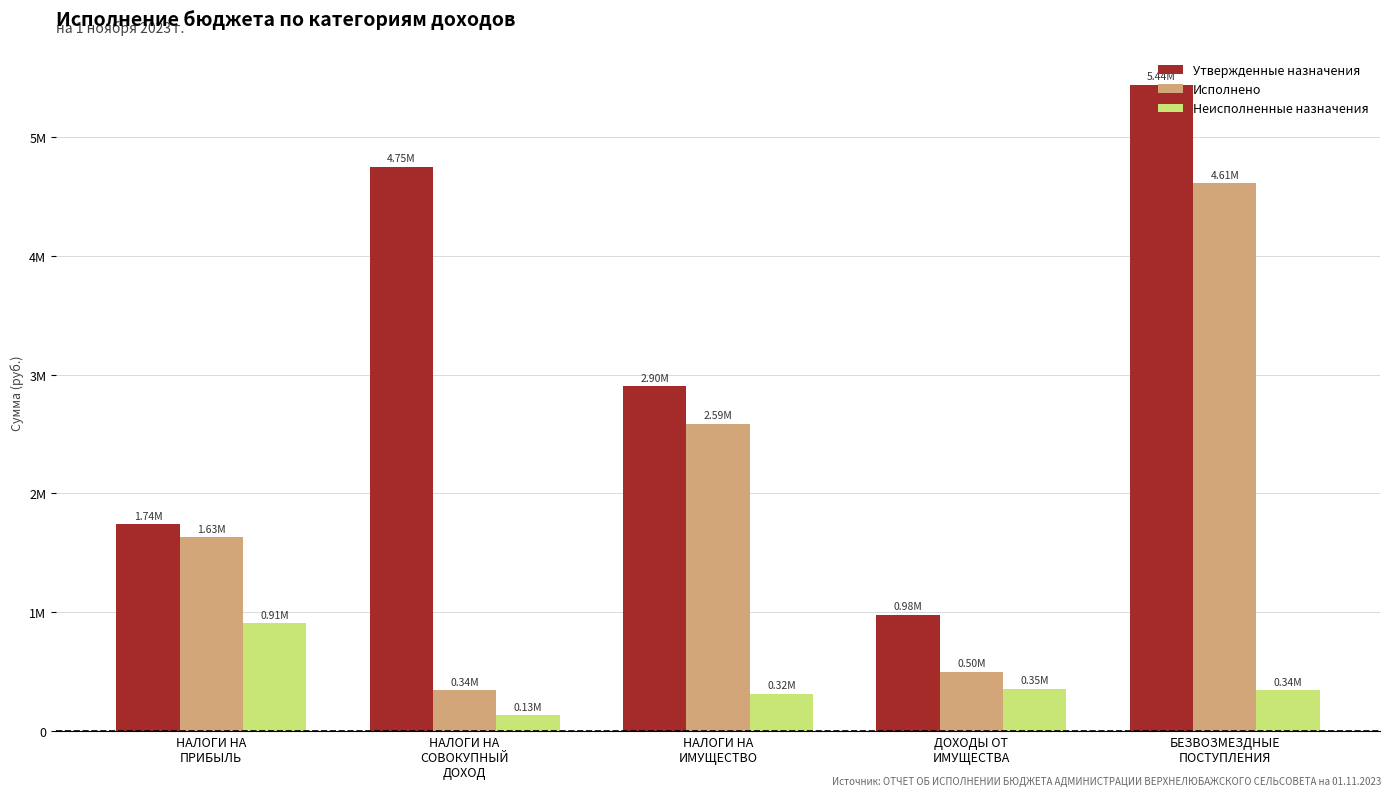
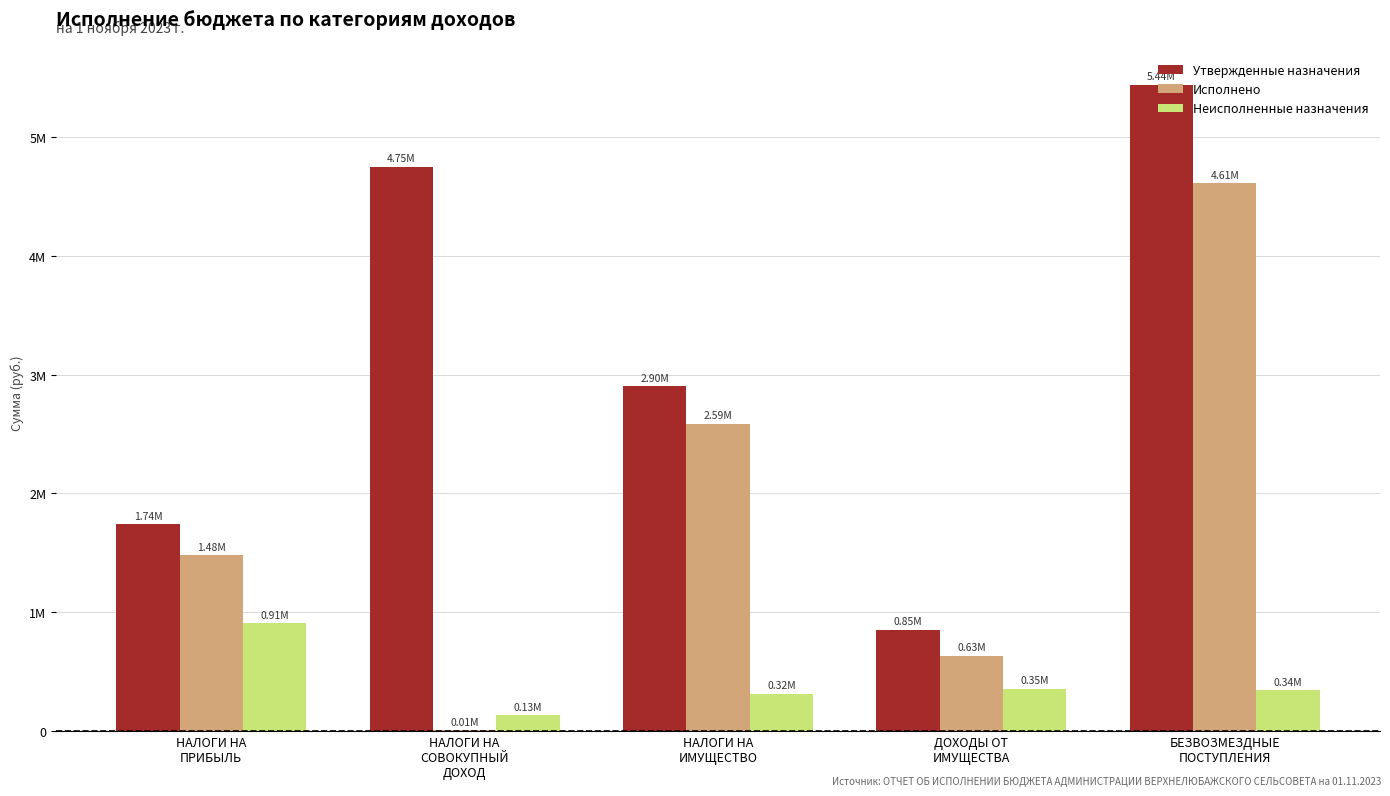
  {
    "Утвержденные назначения": {
      "НАЛОГИ НА ПРИБЫЛЬ": "1.74M",
      "НАЛОГИ НА СОВОКУПНЫЙ ДОХОД": "4.75M",
      "НАЛОГИ НА ИМУЩЕСТВО": "2.90M",
-     "ДОХОДЫ ОТ ИМУЩЕСТВА": "0.98M",
+     "ДОХОДЫ ОТ ИМУЩЕСТВА": "0.85M",
      "БЕЗВОЗМЕЗДНЫЕ ПОСТУПЛЕНИЯ": "5.44M"
    },
    "Исполнено": {
-     "НАЛОГИ НА ПРИБЫЛЬ": "1.63M",
-     "НАЛОГИ НА СОВОКУПНЫЙ ДОХОД": "0.34M",
+     "НАЛОГИ НА ПРИБЫЛЬ": "1.48M",
+     "НАЛОГИ НА СОВОКУПНЫЙ ДОХОД": "0.01M",
      "НАЛОГИ НА ИМУЩЕСТВО": "2.59M",
-     "ДОХОДЫ ОТ ИМУЩЕСТВА": "0.50M",
+     "ДОХОДЫ ОТ ИМУЩЕСТВА": "0.63M",
      "БЕЗВОЗМЕЗДНЫЕ ПОСТУПЛЕНИЯ": "4.61M"
    },
    "Неисполненные назначения": {
      "НАЛОГИ НА ПРИБЫЛЬ": "0.91M",
      "НАЛОГИ НА СОВОКУПНЫЙ ДОХОД": "0.13M",
      "НАЛОГИ НА ИМУЩЕСТВО": "0.32M",
      "ДОХОДЫ ОТ ИМУЩЕСТВА": "0.35M",
      "БЕЗВОЗМЕЗДНЫЕ ПОСТУПЛЕНИЯ": "0.34M"
    }
  }
